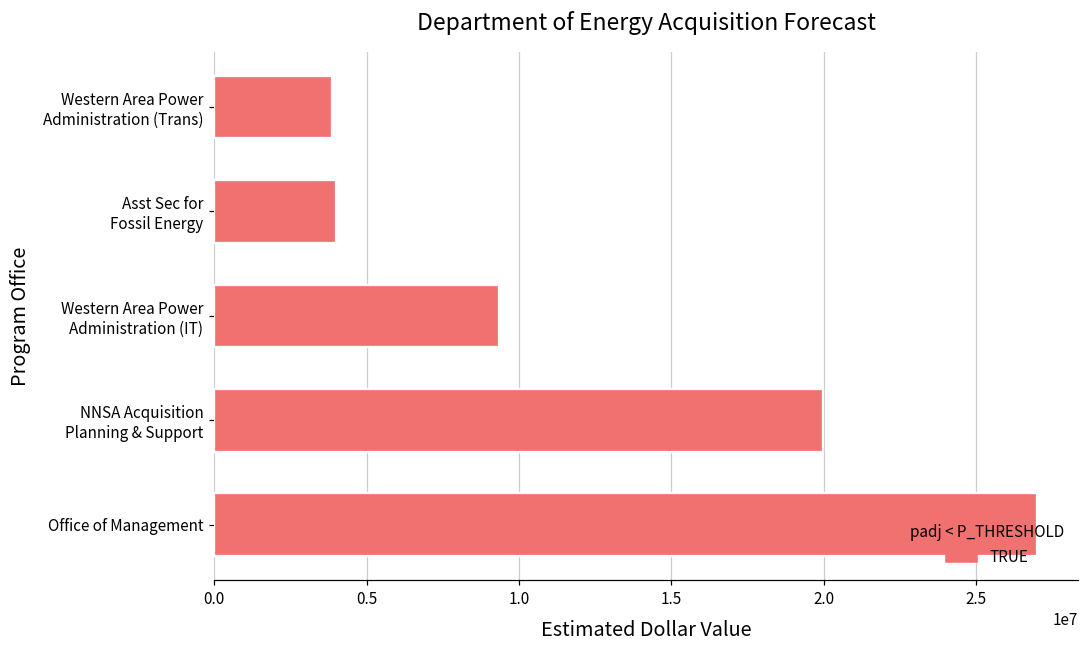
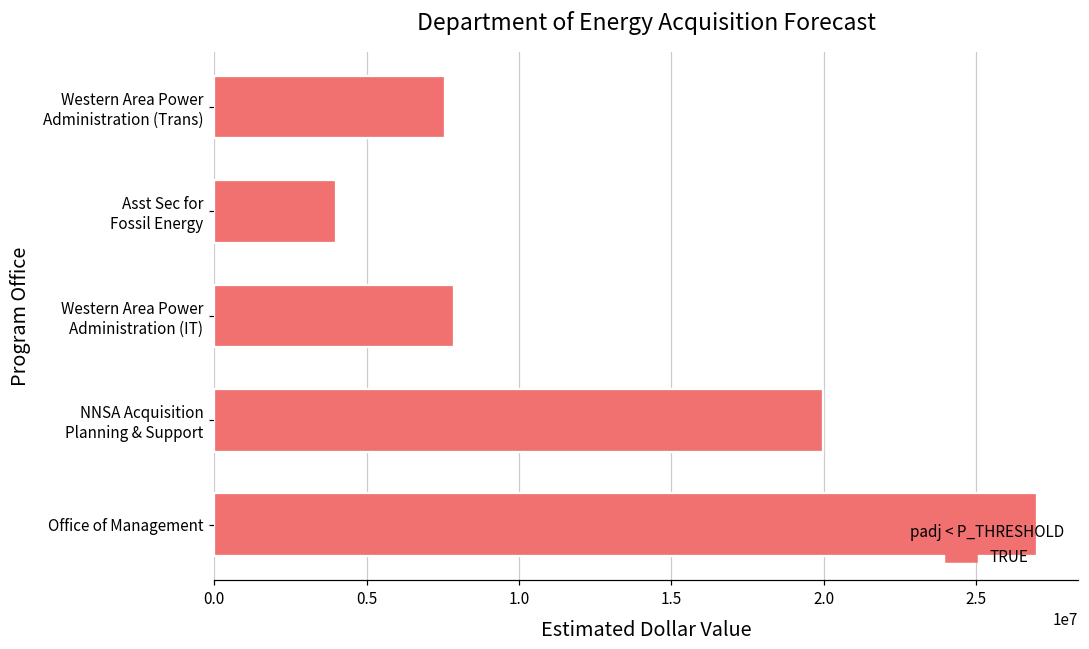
  {
-   "Western Area Power Administration (Trans)": 3900000,
+   "Western Area Power Administration (Trans)": 7600000,
    "Asst Sec for Fossil Energy": 4000000,
-   "Western Area Power Administration (IT)": 9300000,
+   "Western Area Power Administration (IT)": 7900000,
    "NNSA Acquisition Planning & Support": 20000000,
    "Office of Management": 27000000
  }
